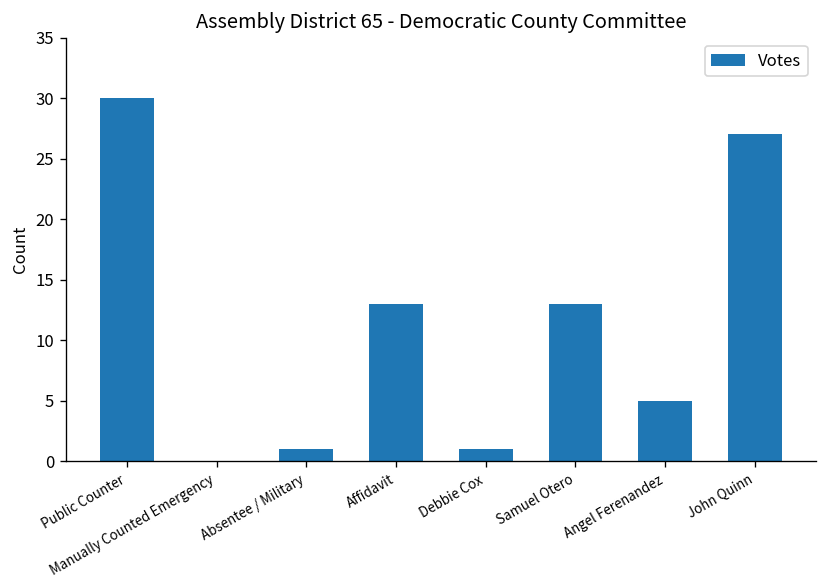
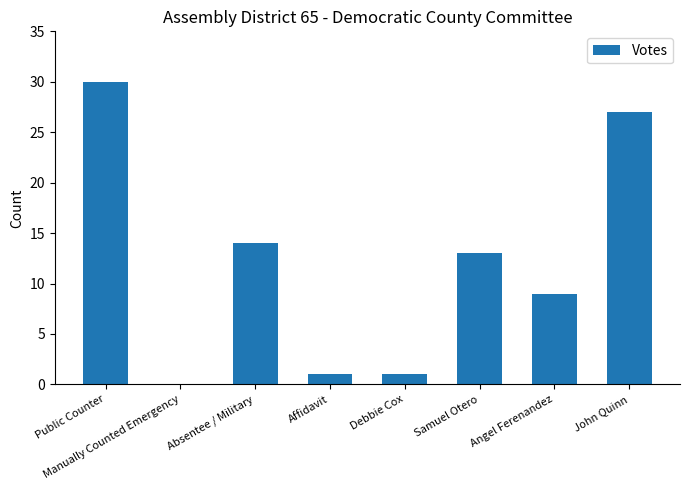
  {
    "Public Counter": 30,
    "Manually Counted Emergency": 0,
-   "Absentee / Military": 1,
-   "Affidavit": 13,
+   "Absentee / Military": 14,
+   "Affidavit": 1,
    "Debbie Cox": 1,
    "Samuel Otero": 13,
-   "Angel Ferenandez": 5,
+   "Angel Ferenandez": 9,
    "John Quinn": 27
  }
